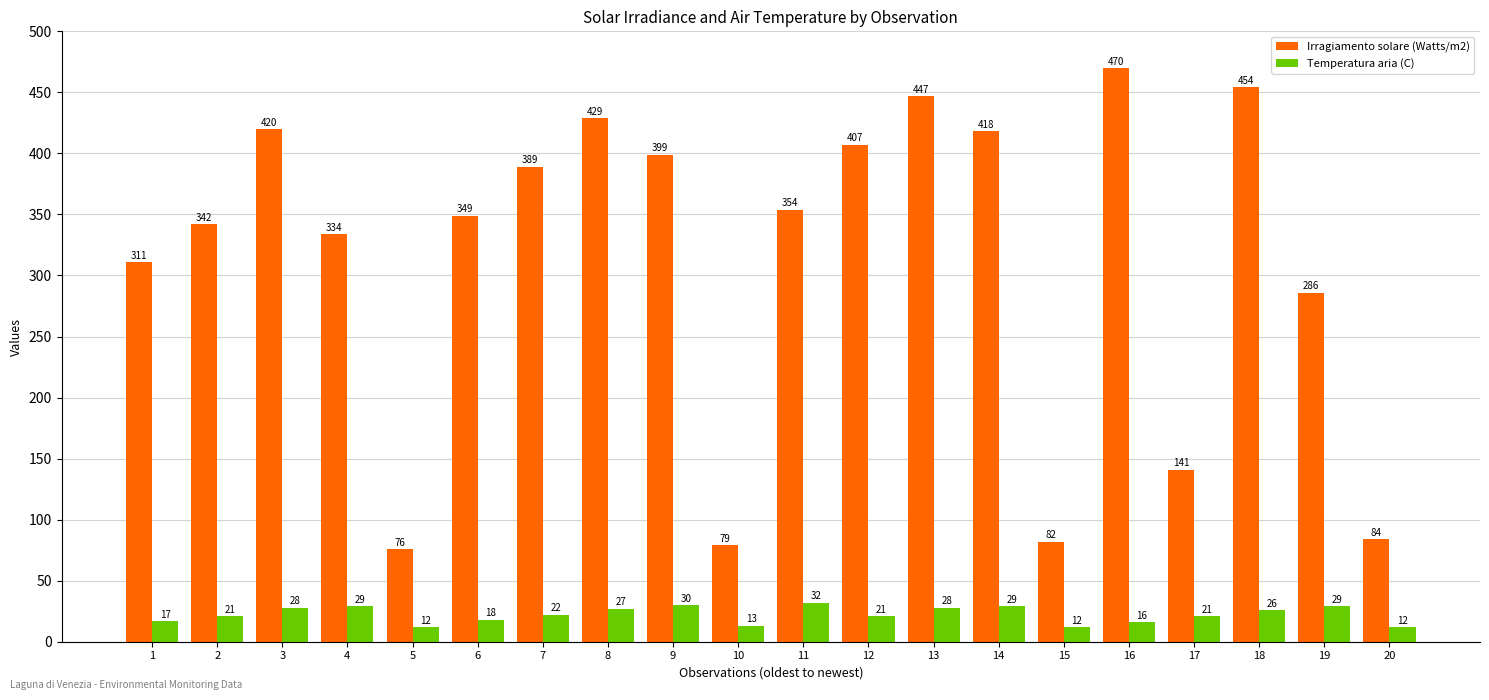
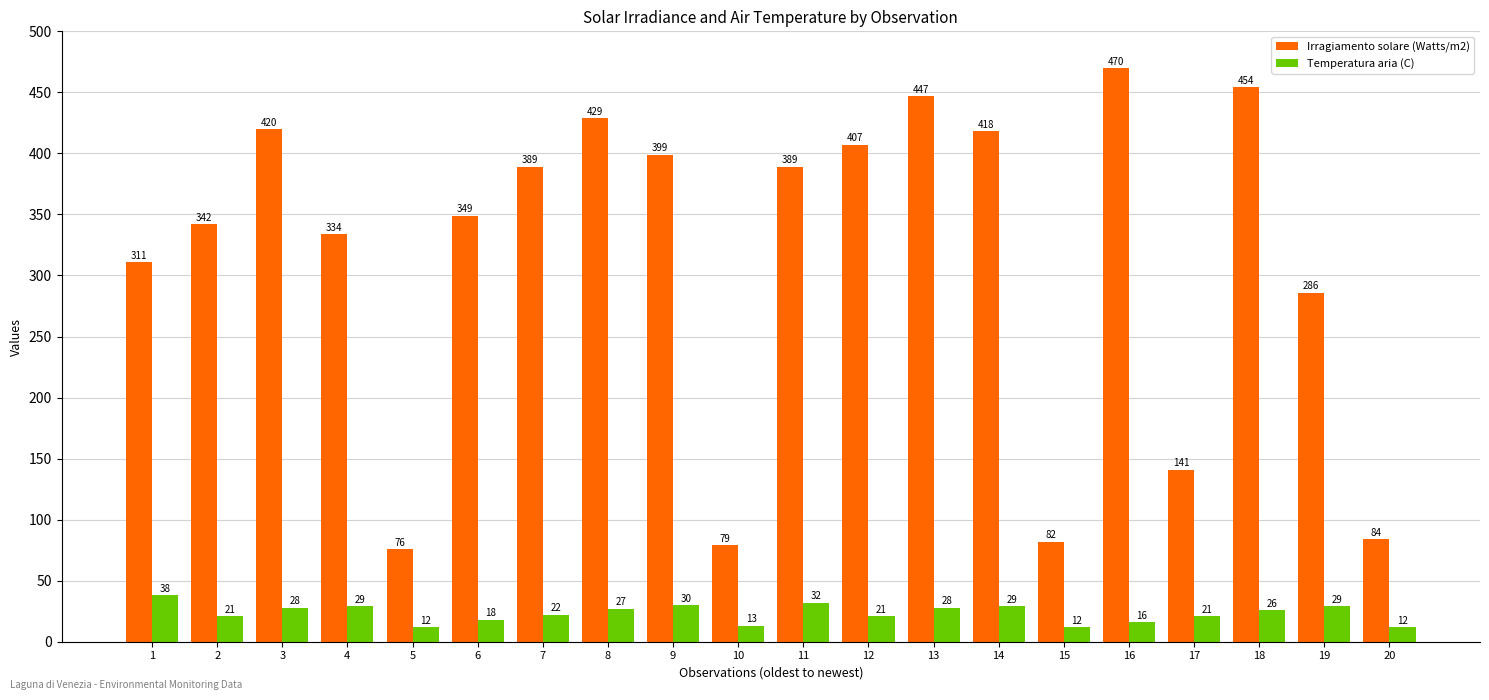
  {
    "Irragiamento solare (Watts/m2)": {
      "1": 311,
      "2": 342,
      "3": 420,
      "4": 334,
      "5": 76,
      "6": 349,
      "7": 389,
      "8": 429,
      "9": 399,
      "10": 79,
-     "11": 354,
+     "11": 389,
      "12": 407,
      "13": 447,
      "14": 418,
      "15": 82,
      "16": 470,
      "17": 141,
      "18": 454,
      "19": 286,
      "20": 84
    },
    "Temperatura aria (C)": {
-     "1": 17,
+     "1": 38,
      "2": 21,
      "3": 28,
      "4": 29,
      "5": 12,
      "6": 18,
      "7": 22,
      "8": 27,
      "9": 30,
      "10": 13,
      "11": 32,
      "12": 21,
      "13": 28,
      "14": 29,
      "15": 12,
      "16": 16,
      "17": 21,
      "18": 26,
      "19": 29,
      "20": 12
    }
  }
